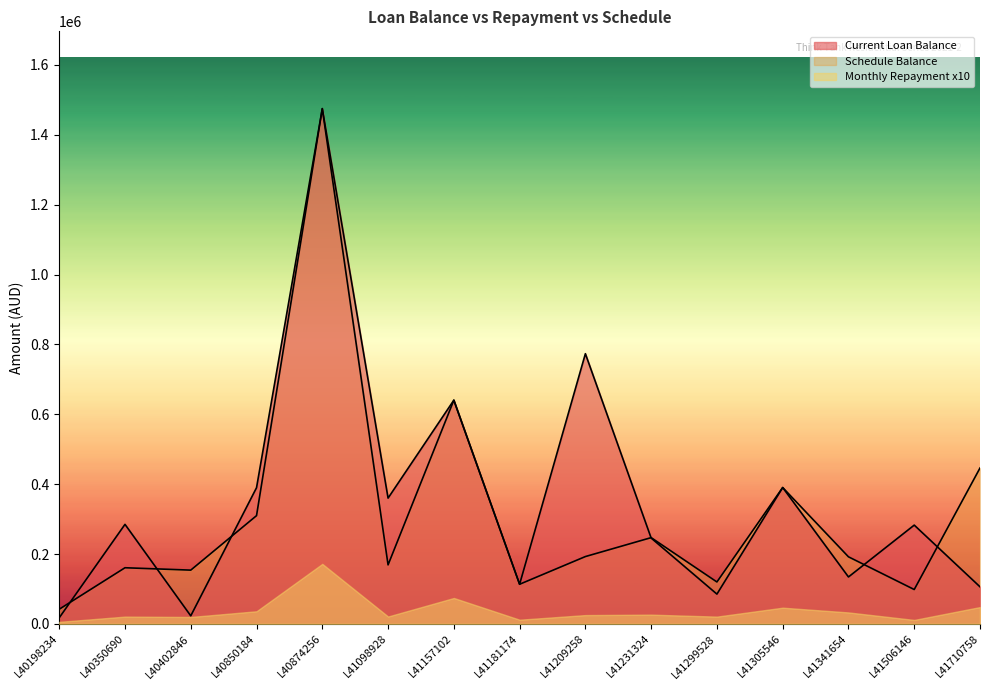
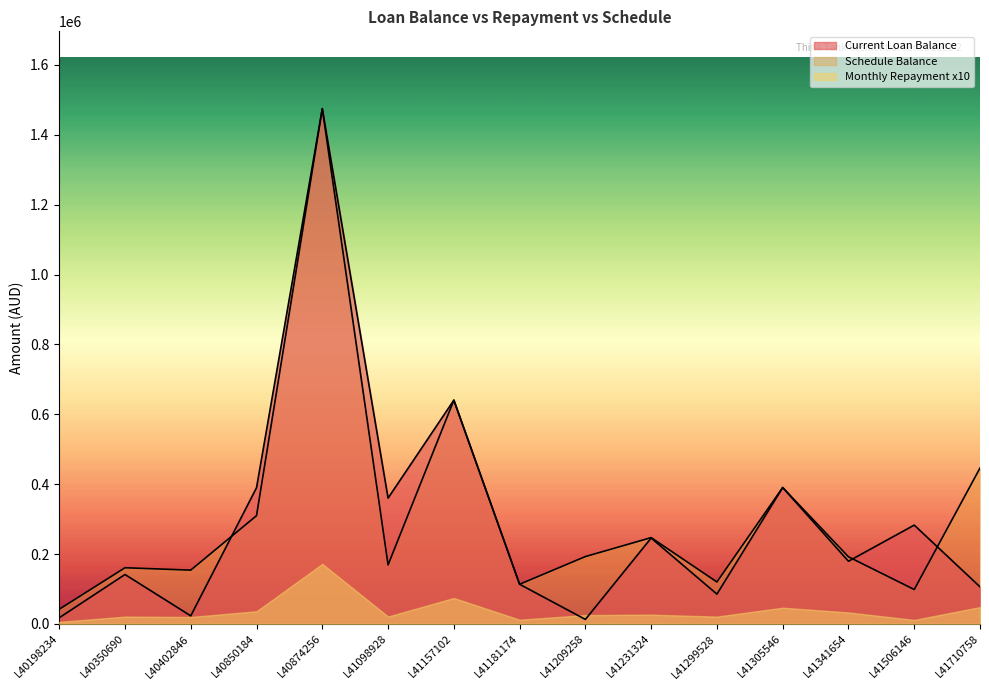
  {
    "Current Loan Balance": {
      "L40198234": 20000,
-     "L40350690": 280000,
+     "L40350690": 140000,
      "L40850184": 390000,
      "L41098928": 360000,
-     "L41209258": 770000,
+     "L41209258": 10000,
      "L41299528": 90000,
-     "L41341654": 130000,
+     "L41341654": 180000,
      "L41506146": 280000,
      "L41710758": 110000
    }
  }
